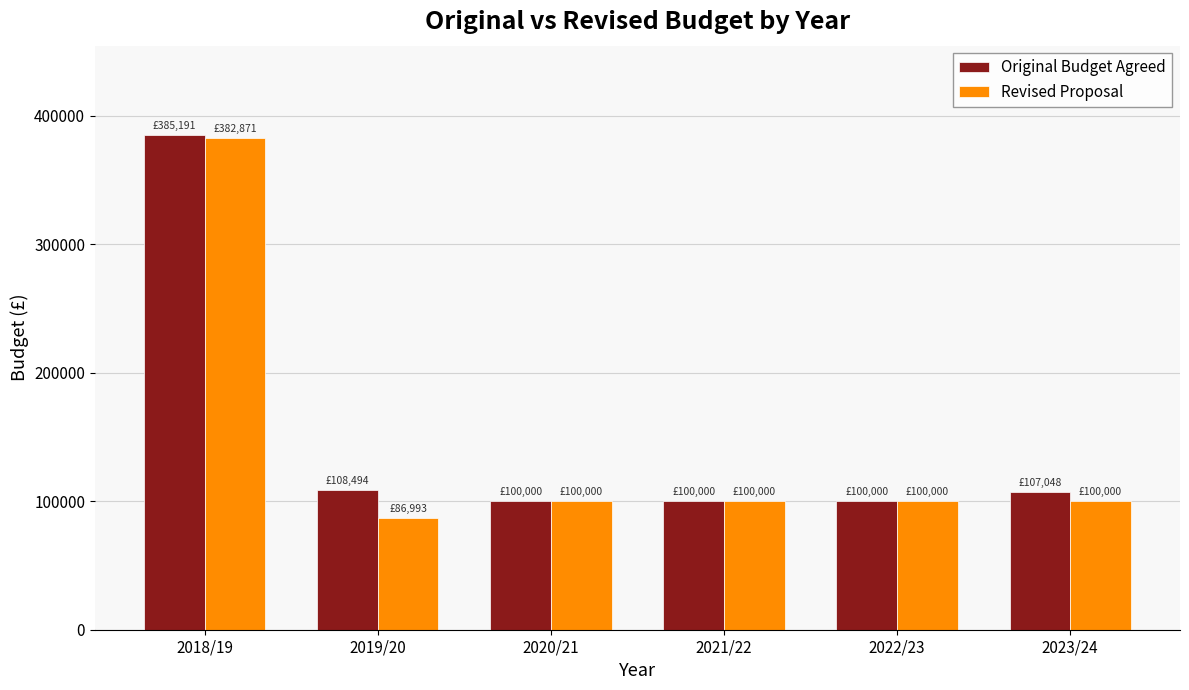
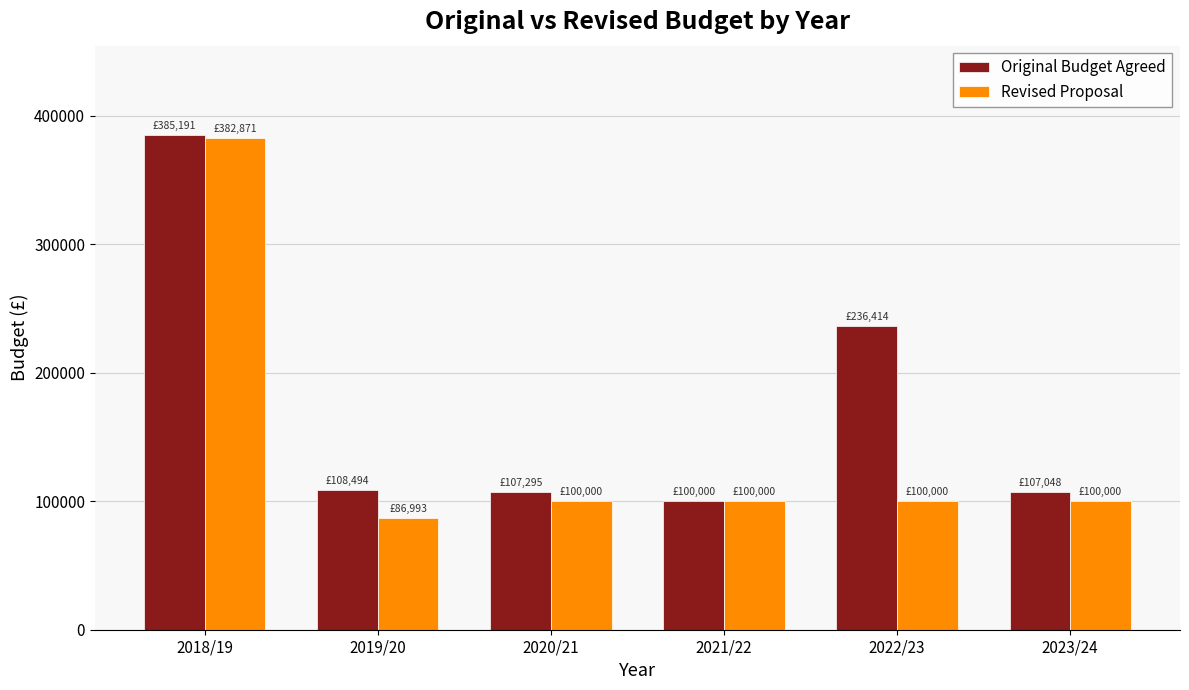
  {
    "Original Budget Agreed": {
      "2018/19": "£385,191",
      "2019/20": "£108,494",
-     "2020/21": "£100,000",
+     "2020/21": "£107,295",
      "2021/22": "£100,000",
-     "2022/23": "£100,000",
+     "2022/23": "£236,414",
      "2023/24": "£107,048"
    },
    "Revised Proposal": {
      "2018/19": "£382,871",
      "2019/20": "£86,993",
      "2020/21": "£100,000",
      "2021/22": "£100,000",
      "2022/23": "£100,000",
      "2023/24": "£100,000"
    }
  }
